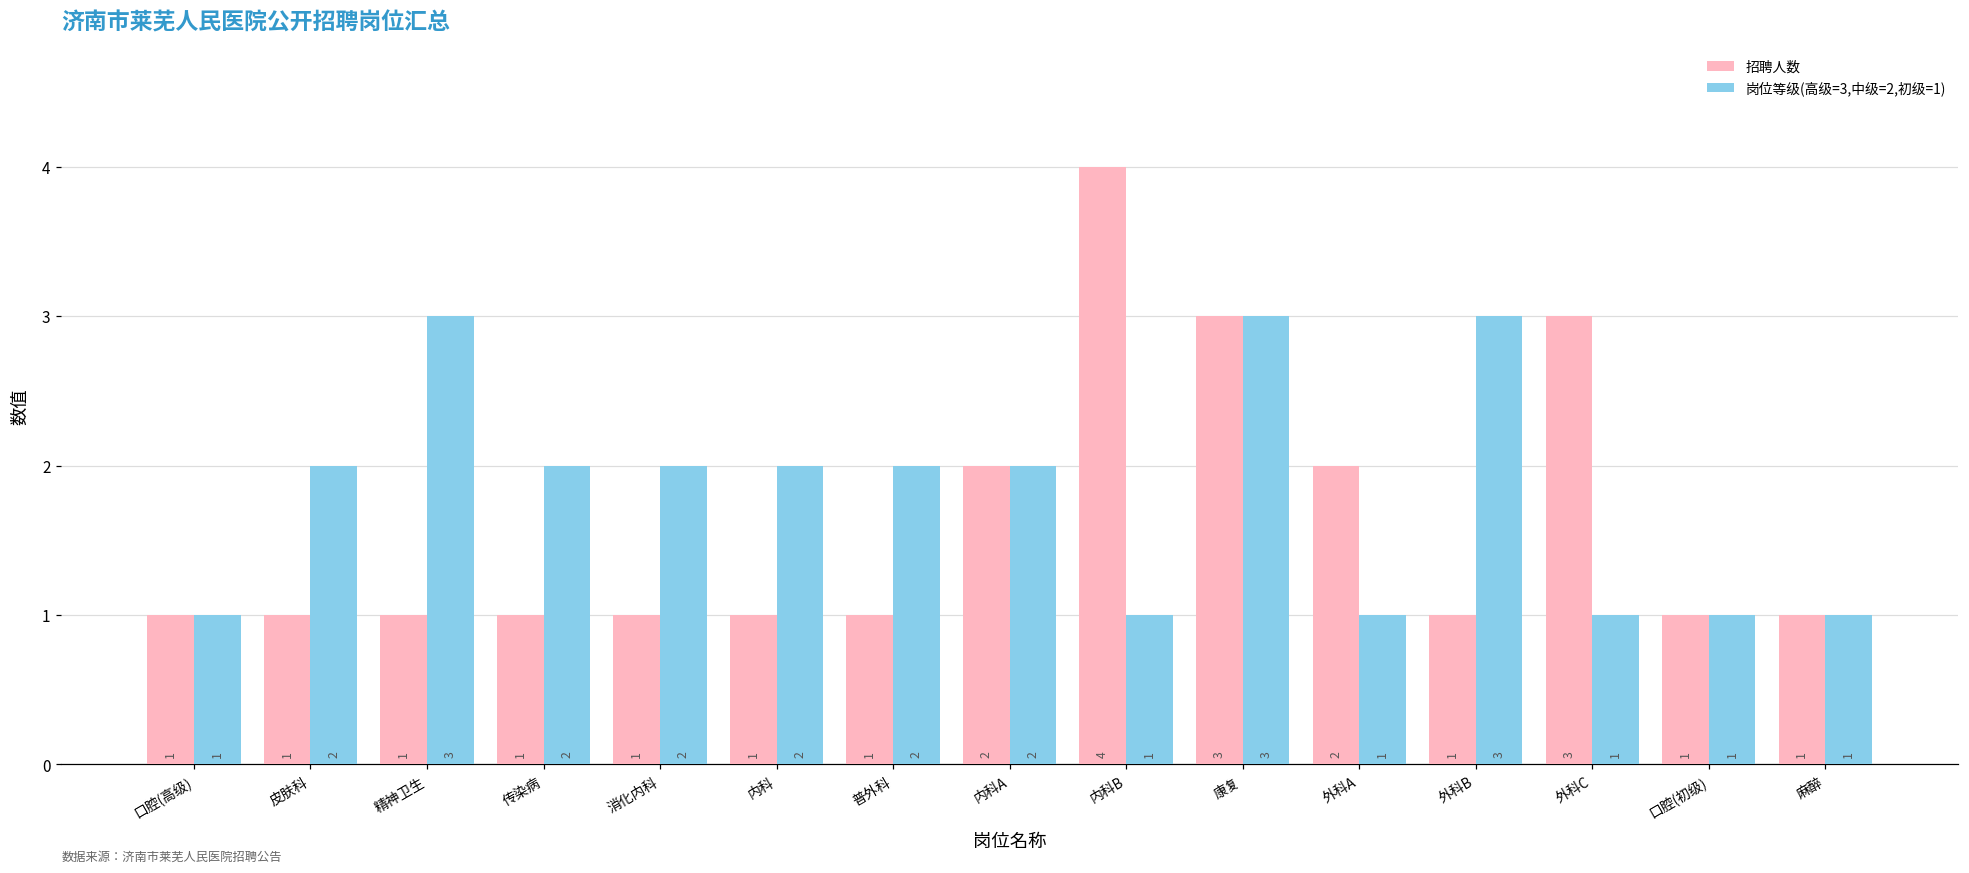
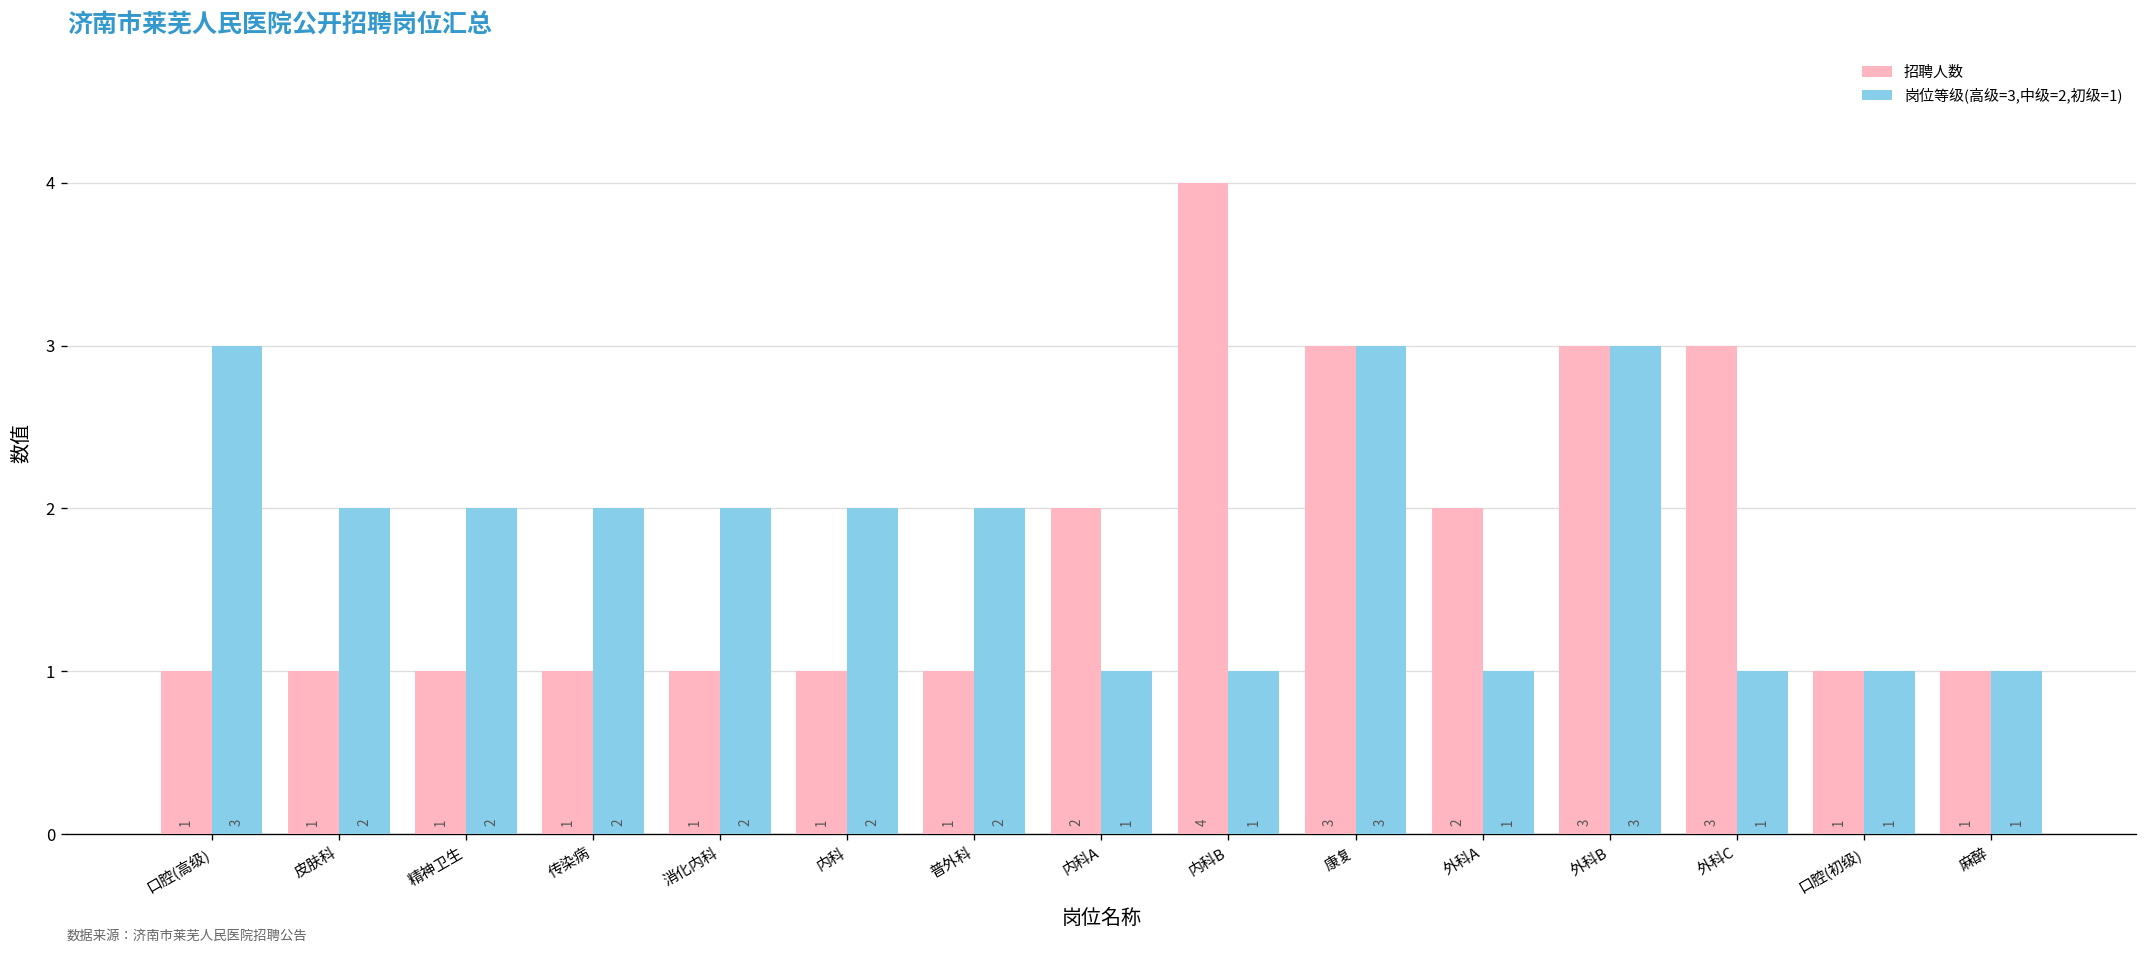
  {
    "招聘人数": {
      "口腔(高级)": 1,
      "皮肤科": 1,
      "精神卫生": 1,
      "传染病": 1,
      "消化内科": 1,
      "内科": 1,
      "普外科": 1,
      "内科A": 2,
      "内科B": 4,
      "康复": 3,
      "外科A": 2,
-     "外科B": 1,
+     "外科B": 3,
      "外科C": 3,
      "口腔(初级)": 1,
      "麻醉": 1
    },
    "岗位等级(高级=3,中级=2,初级=1)": {
-     "口腔(高级)": 1,
+     "口腔(高级)": 3,
      "皮肤科": 2,
-     "精神卫生": 3,
+     "精神卫生": 2,
      "传染病": 2,
      "消化内科": 2,
      "内科": 2,
      "普外科": 2,
-     "内科A": 2,
+     "内科A": 1,
      "内科B": 1,
      "康复": 3,
      "外科A": 1,
      "外科B": 3,
      "外科C": 1,
      "口腔(初级)": 1,
      "麻醉": 1
    }
  }
